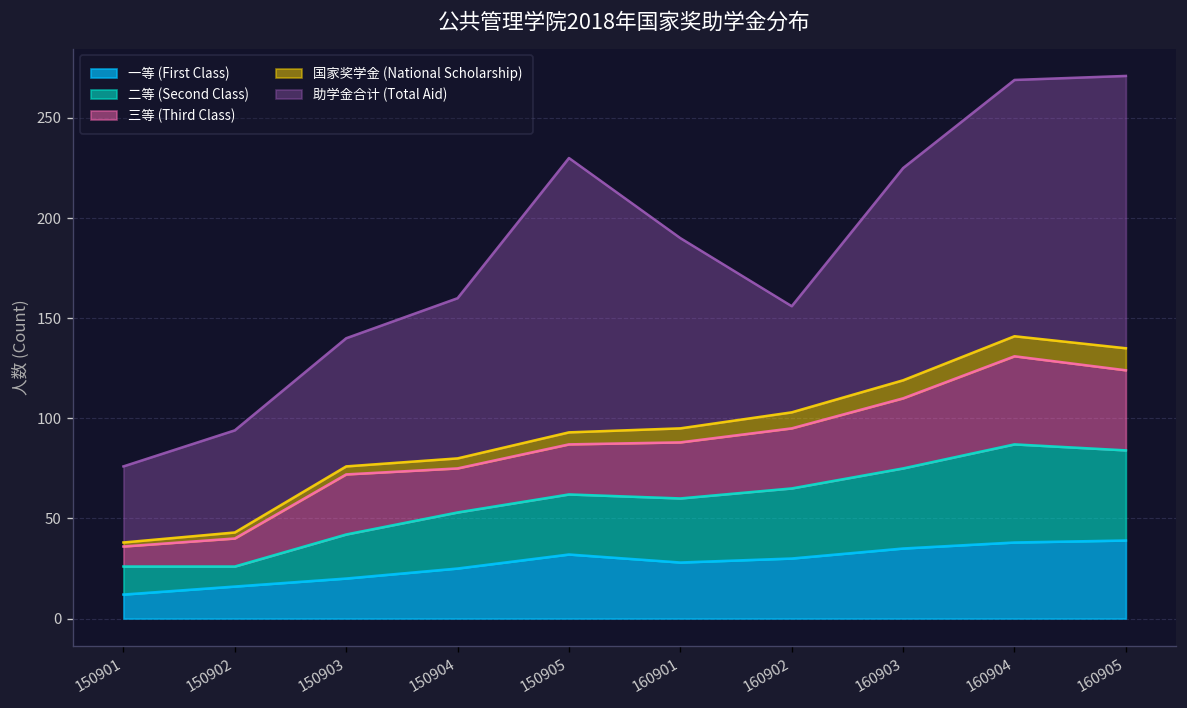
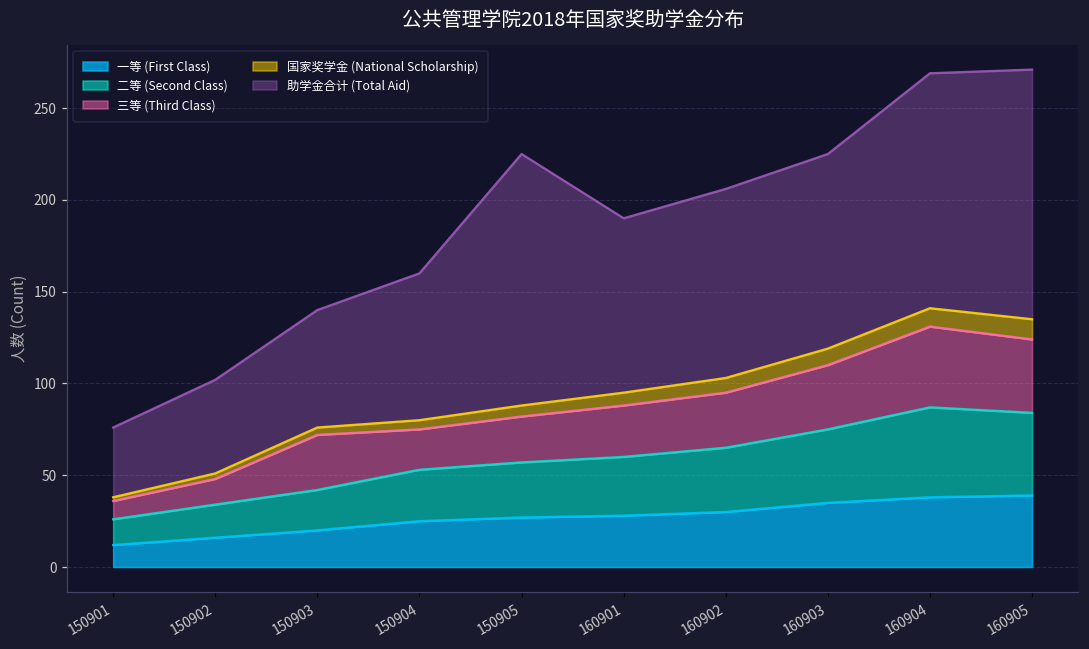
  {
    "一等 (First Class)": {
      "150901": 12,
      "150902": 16,
      "150903": 20,
      "150904": 25,
-     "150905": 32,
+     "150905": 27,
      "160901": 28,
      "160902": 30,
      "160903": 35,
      "160904": 38,
      "160905": 39
    },
    "二等 (Second Class)": {
      "150901": 14,
-     "150902": 10,
+     "150902": 18,
      "150903": 22,
      "150904": 28,
      "150905": 30,
      "160901": 32,
      "160902": 35,
      "160903": 40,
      "160904": 49,
      "160905": 45
    },
    "三等 (Third Class)": {
      "150901": 10,
      "150902": 14,
      "150903": 30,
      "150904": 22,
      "150905": 25,
      "160901": 28,
      "160902": 30,
      "160903": 35,
      "160904": 44,
      "160905": 40
    },
    "国家奖学金 (National Scholarship)": {
      "150901": 2,
      "150902": 3,
      "150903": 4,
      "150904": 5,
      "150905": 6,
      "160901": 7,
      "160902": 8,
      "160903": 9,
      "160904": 10,
      "160905": 11
    },
    "助学金合计 (Total Aid)": {
      "150901": 38,
      "150902": 51,
      "150903": 64,
      "150904": 80,
      "150905": 137,
      "160901": 95,
-     "160902": 53,
+     "160902": 103,
      "160903": 106,
      "160904": 128,
      "160905": 136
    }
  }
